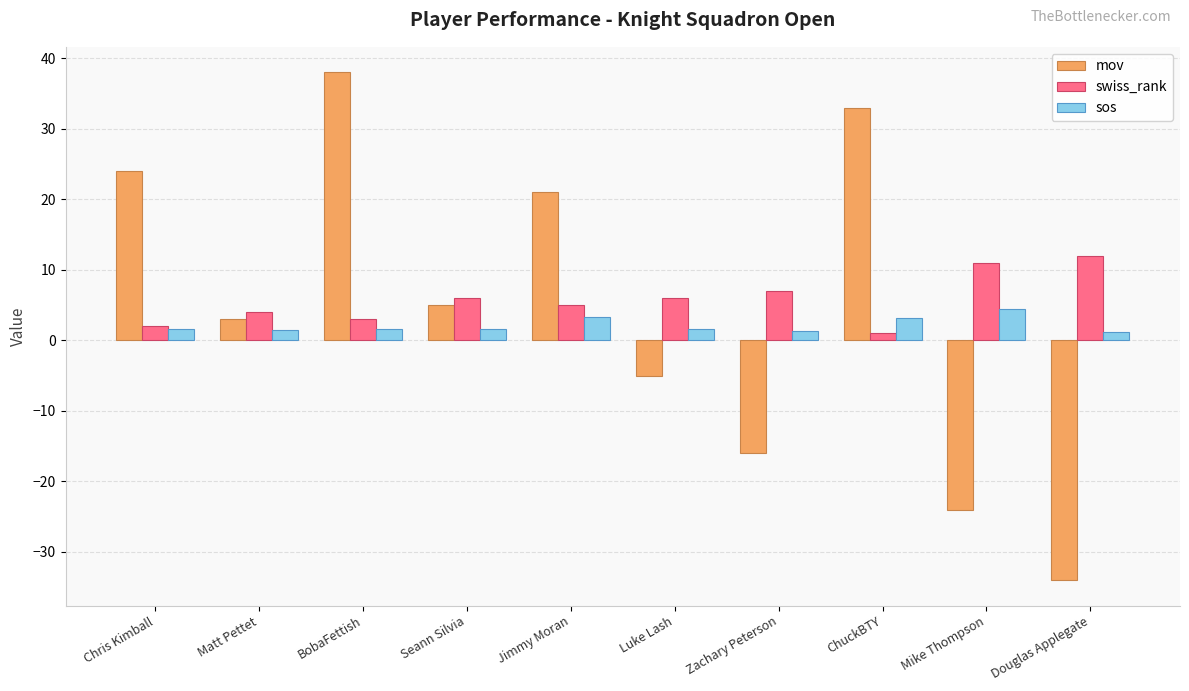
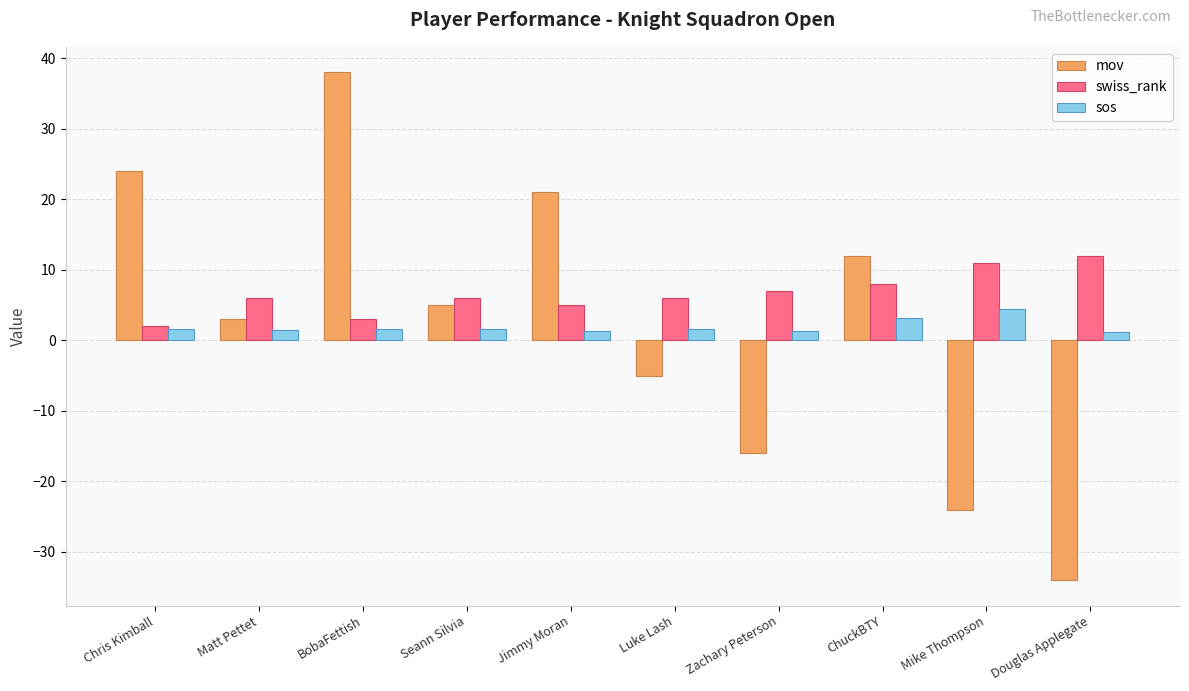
  {
    "mov": {
      "Chris Kimball": 24,
      "Matt Pettet": 3,
      "BobaFettish": 38,
      "Seann Silvia": 5,
      "Jimmy Moran": 21,
      "Luke Lash": -5,
      "Zachary Peterson": -16,
-     "ChuckBTY": 33,
+     "ChuckBTY": 12,
      "Mike Thompson": -24,
      "Douglas Applegate": -34
    },
    "swiss_rank": {
      "Chris Kimball": 2,
-     "Matt Pettet": 4,
+     "Matt Pettet": 6,
      "BobaFettish": 3,
      "Seann Silvia": 6,
      "Jimmy Moran": 5,
      "Luke Lash": 6,
      "Zachary Peterson": 7,
-     "ChuckBTY": 1,
+     "ChuckBTY": 8,
      "Mike Thompson": 11,
      "Douglas Applegate": 12
    },
    "sos": {
      "Chris Kimball": 2,
      "Matt Pettet": 2,
      "BobaFettish": 2,
      "Seann Silvia": 2,
-     "Jimmy Moran": 3,
+     "Jimmy Moran": 1,
      "Luke Lash": 2,
      "Zachary Peterson": 1,
      "ChuckBTY": 3,
      "Mike Thompson": 4,
      "Douglas Applegate": 1
    }
  }
